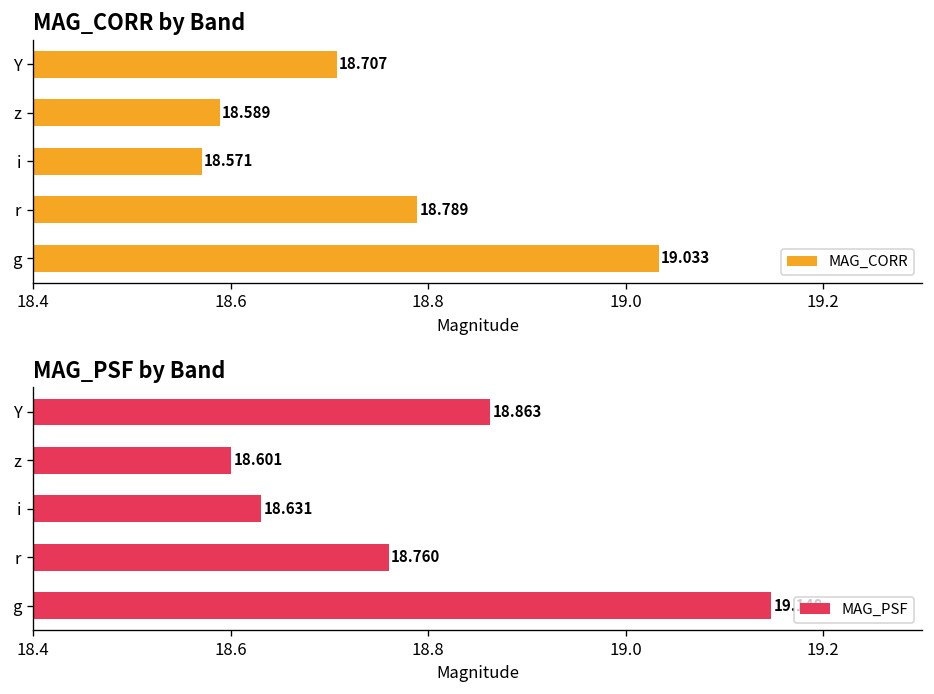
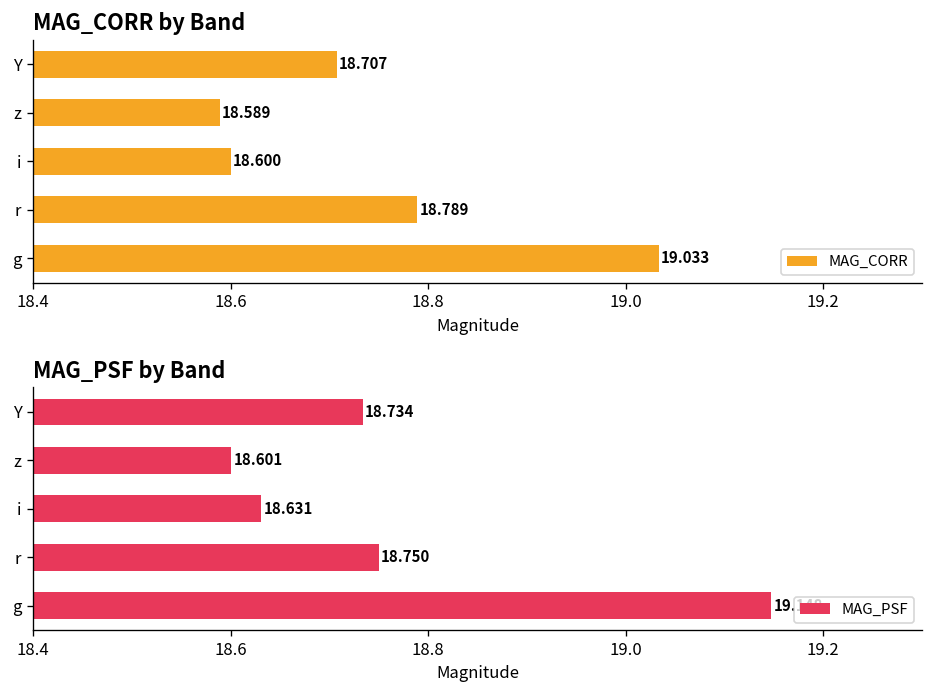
  {
    "MAG_CORR by Band": {
      "Y": 18.707,
      "z": 18.589,
-     "i": 18.571,
+     "i": 18.600,
      "r": 18.789,
      "g": 19.033
    },
    "MAG_PSF by Band": {
-     "Y": 18.863,
+     "Y": 18.734,
      "z": 18.601,
      "i": 18.631,
-     "r": 18.760
+     "r": 18.750
    }
  }
